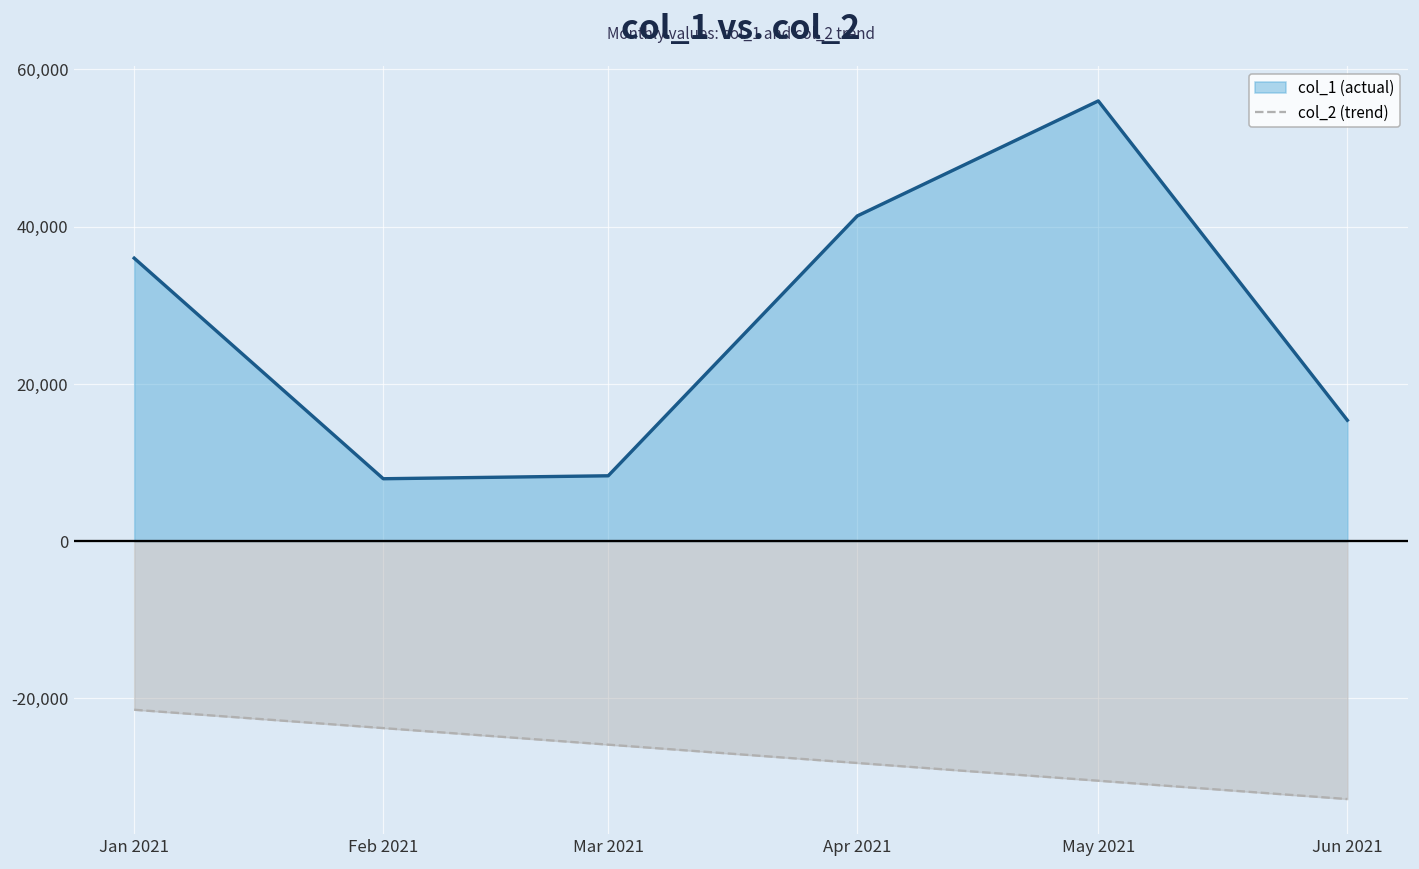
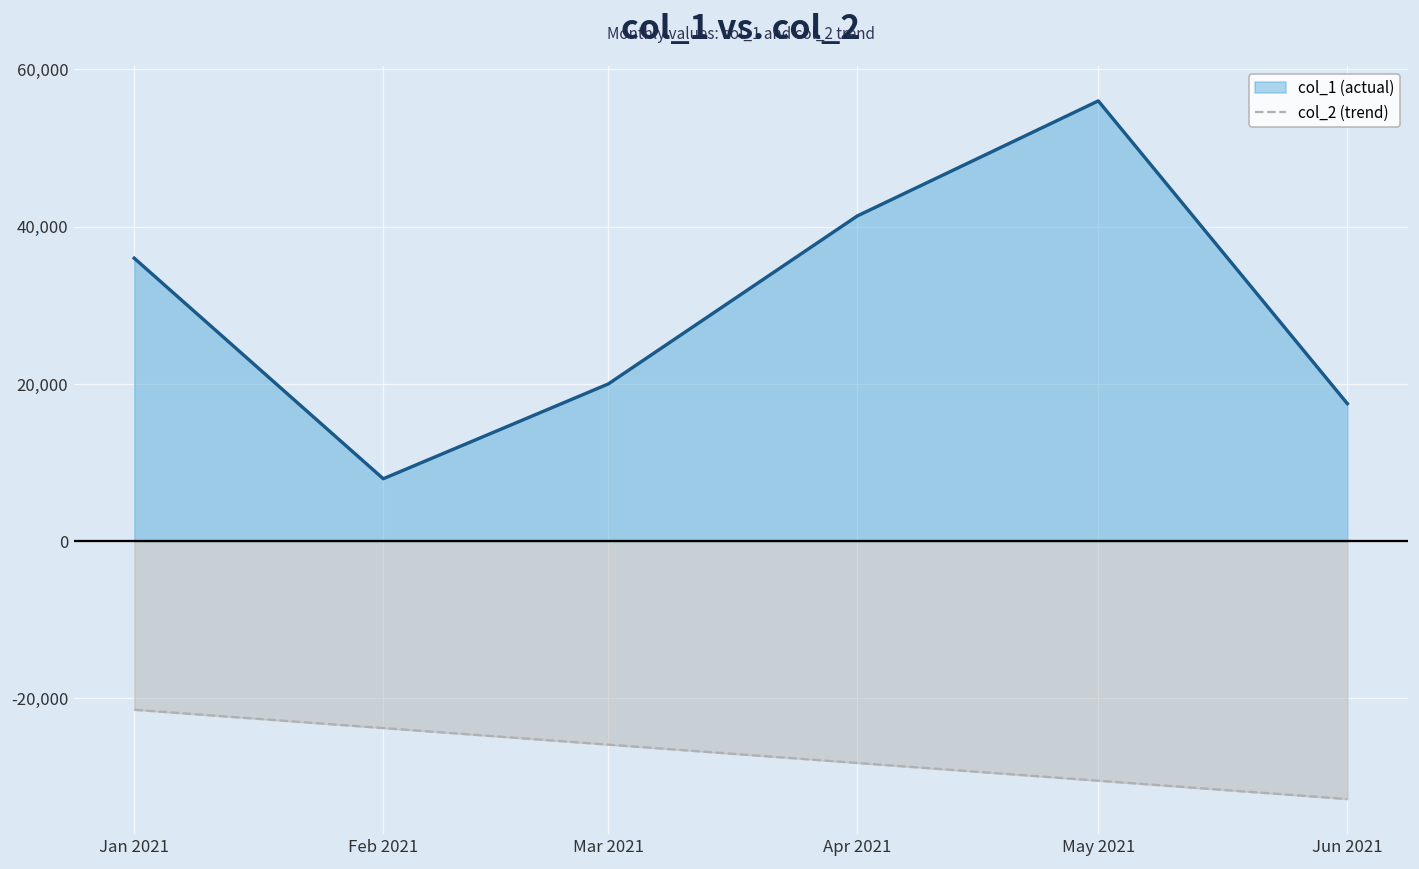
  {
    "col_1 (actual)": {
      "Jan 2021": "36,000",
      "Feb 2021": "8,000",
-     "Mar 2021": "8,000",
+     "Mar 2021": "20,000",
      "Apr 2021": "41,000",
      "May 2021": "56,000",
-     "Jun 2021": "15,000"
+     "Jun 2021": "18,000"
    }
  }
